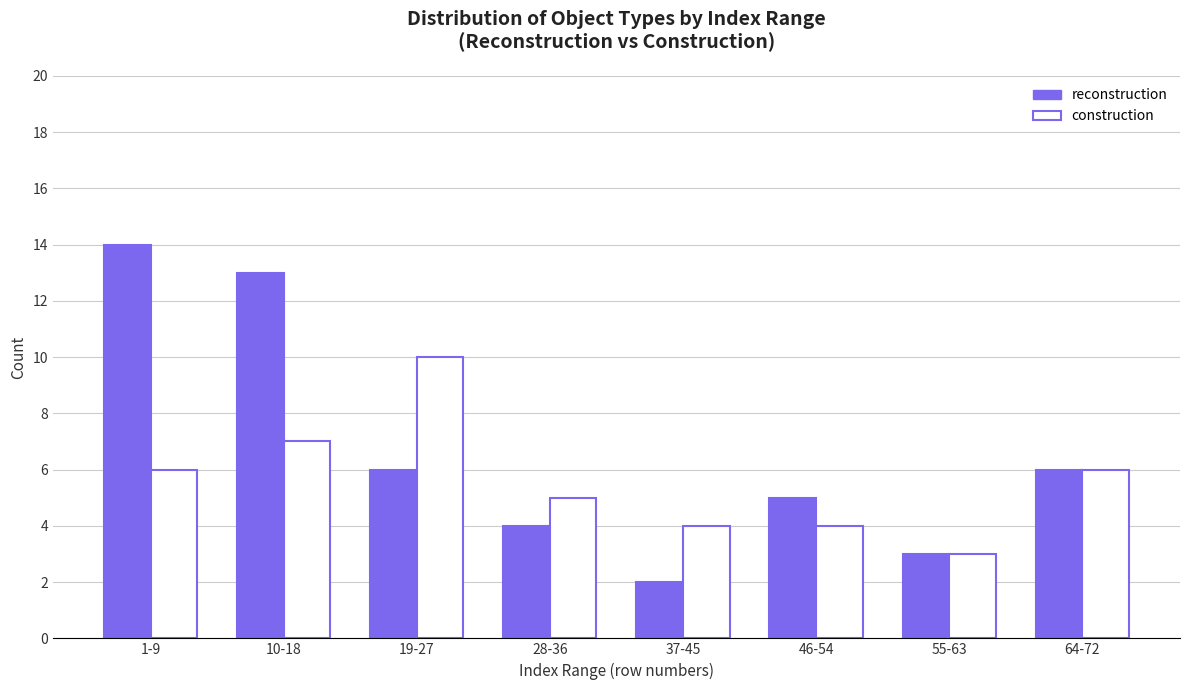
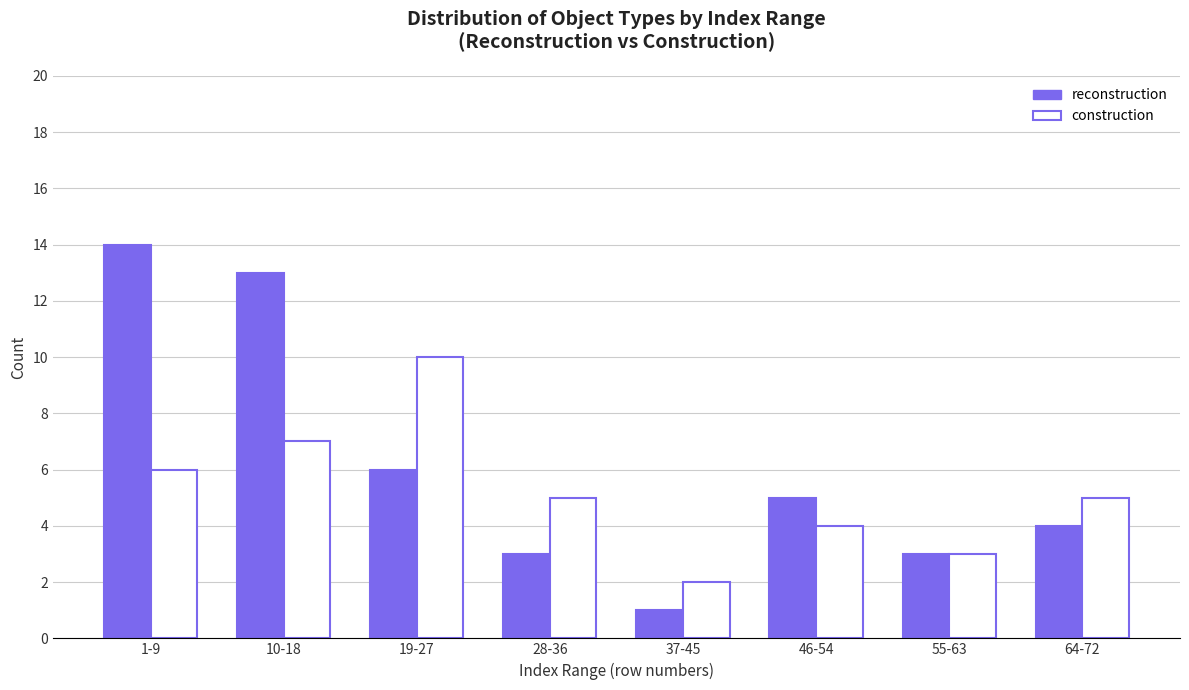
  {
    "reconstruction": {
      "1-9": 14,
      "10-18": 13,
      "19-27": 6,
-     "28-36": 4,
-     "37-45": 2,
+     "28-36": 3,
+     "37-45": 1,
      "46-54": 5,
      "55-63": 3,
-     "64-72": 6
+     "64-72": 4
    },
    "construction": {
      "1-9": 6,
      "10-18": 7,
      "19-27": 10,
      "28-36": 5,
-     "37-45": 4,
+     "37-45": 2,
      "46-54": 4,
      "55-63": 3,
-     "64-72": 6
+     "64-72": 5
    }
  }
